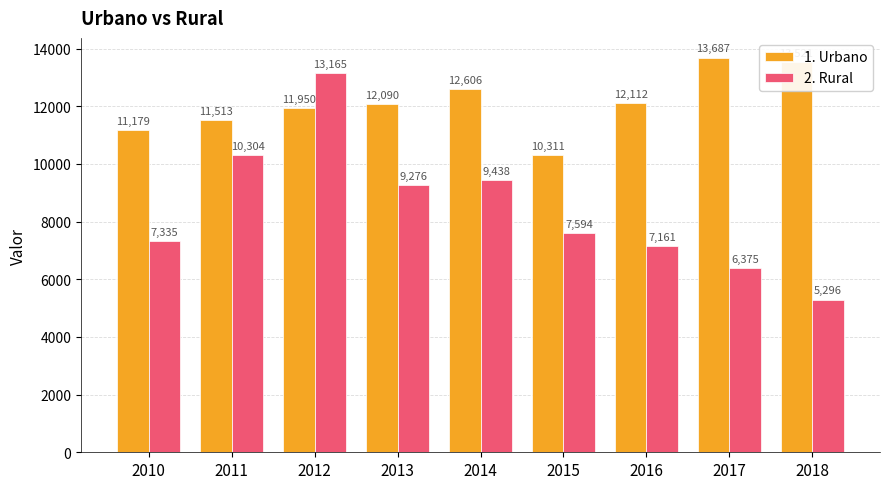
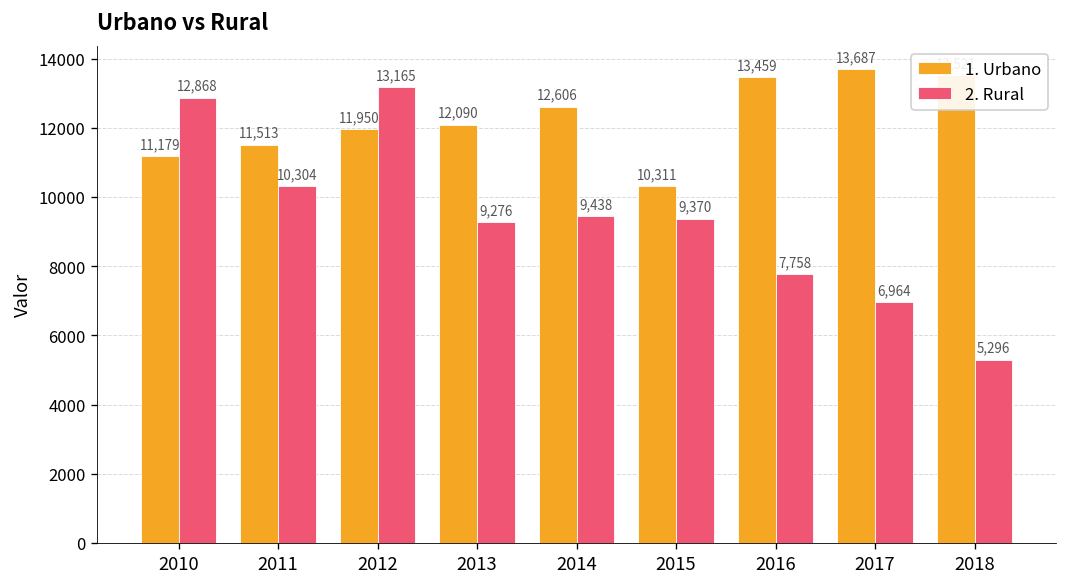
  {
    "1. Urbano": {
      "2010": "11,179",
      "2011": "11,513",
      "2012": "11,950",
      "2013": "12,090",
      "2014": "12,606",
      "2015": "10,311",
-     "2016": "12,112",
+     "2016": "13,459",
      "2017": "13,687"
    },
    "2. Rural": {
-     "2010": "7,335",
+     "2010": "12,868",
      "2011": "10,304",
      "2012": "13,165",
      "2013": "9,276",
      "2014": "9,438",
-     "2015": "7,594",
-     "2016": "7,161",
-     "2017": "6,375",
+     "2015": "9,370",
+     "2016": "7,758",
+     "2017": "6,964",
      "2018": "5,296"
    }
  }
